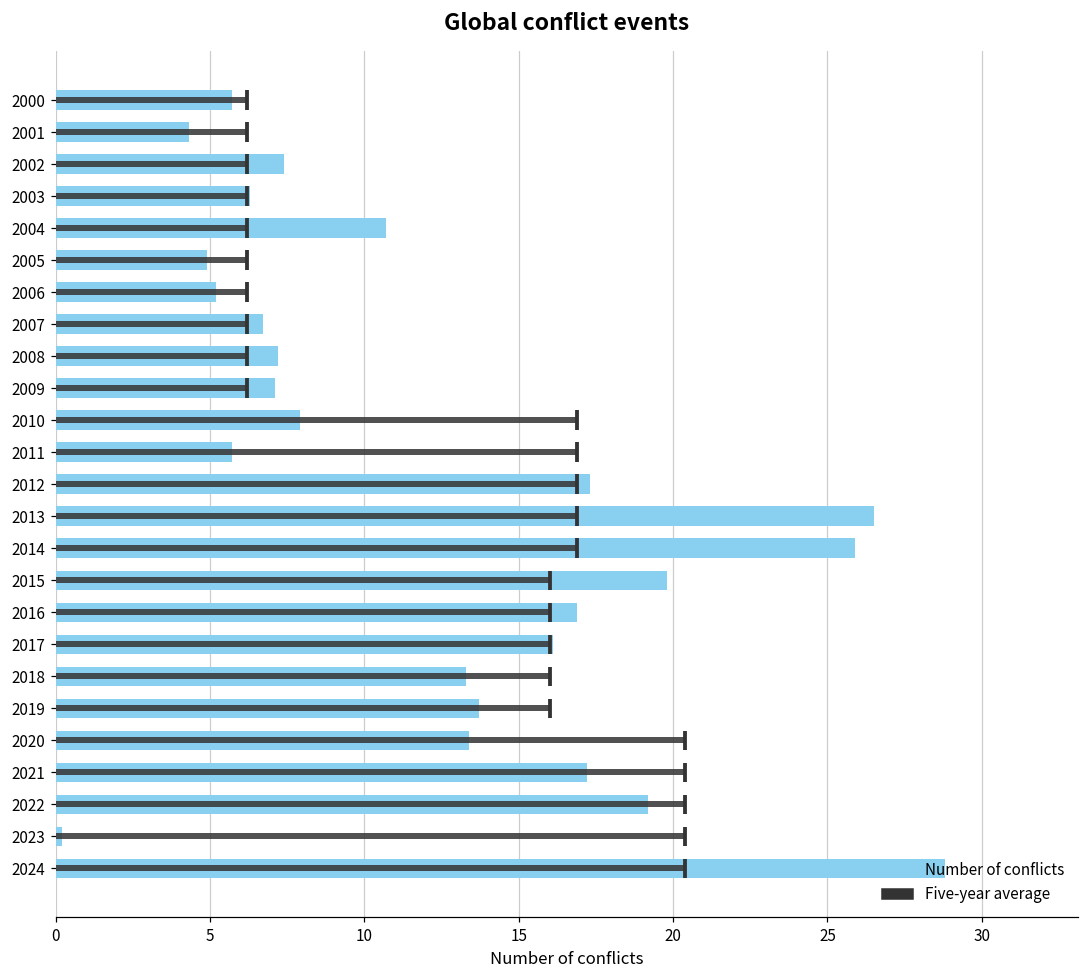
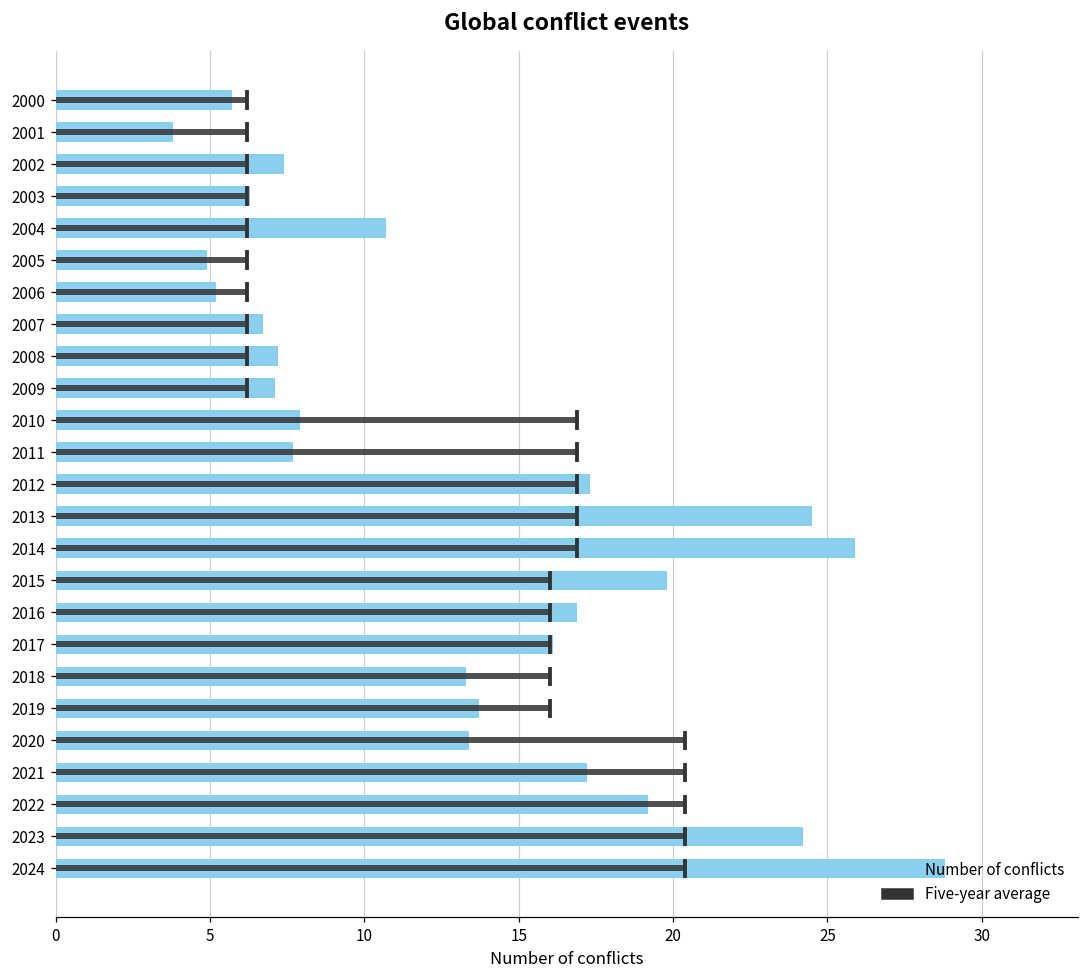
  {
    "Number of conflicts": {
-     "2001": 4.3,
+     "2001": 3.8,
      "2002": 7.4,
      "2003": 6.3,
      "2004": 10.7,
      "2007": 6.7,
      "2008": 7.2,
      "2009": 7.1,
-     "2011": 5.7,
+     "2011": 7.7,
      "2012": 17.3,
-     "2013": 26.5,
+     "2013": 24.5,
      "2014": 25.9,
      "2015": 19.8,
      "2016": 16.9,
      "2017": 16.1,
-     "2023": 0.2,
+     "2023": 24.2,
      "2024": 28.8
    }
  }
